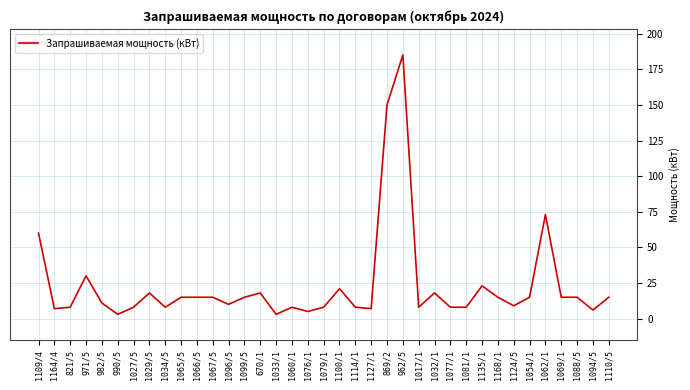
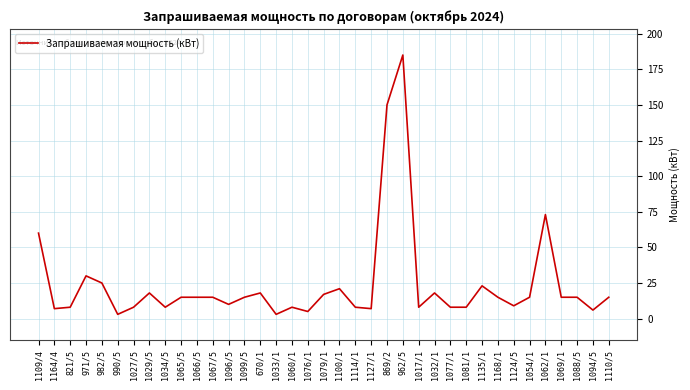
  {
    "1109/4": 60,
    "1164/4": 7,
    "821/5": 8,
    "971/5": 30,
-   "982/5": 11,
+   "982/5": 25,
    "990/5": 3,
    "1027/5": 8,
    "1029/5": 18,
    "1034/5": 8,
    "1065/5": 15,
    "1066/5": 15,
    "1067/5": 15,
    "1096/5": 10,
    "1099/5": 15,
    "670/1": 18,
    "1033/1": 3,
    "1060/1": 8,
    "1076/1": 5,
-   "1079/1": 8,
+   "1079/1": 17,
    "1100/1": 21,
    "1114/1": 8,
    "1127/1": 7,
    "869/2": 150,
    "962/5": 185,
    "1017/1": 8,
    "1032/1": 18,
    "1077/1": 8,
    "1081/1": 8,
    "1135/1": 23,
    "1168/1": 15,
    "1124/5": 9,
    "1054/1": 15,
    "1062/1": 73,
    "1069/1": 15,
    "1088/5": 15,
    "1094/5": 6,
    "1110/5": 15
  }
